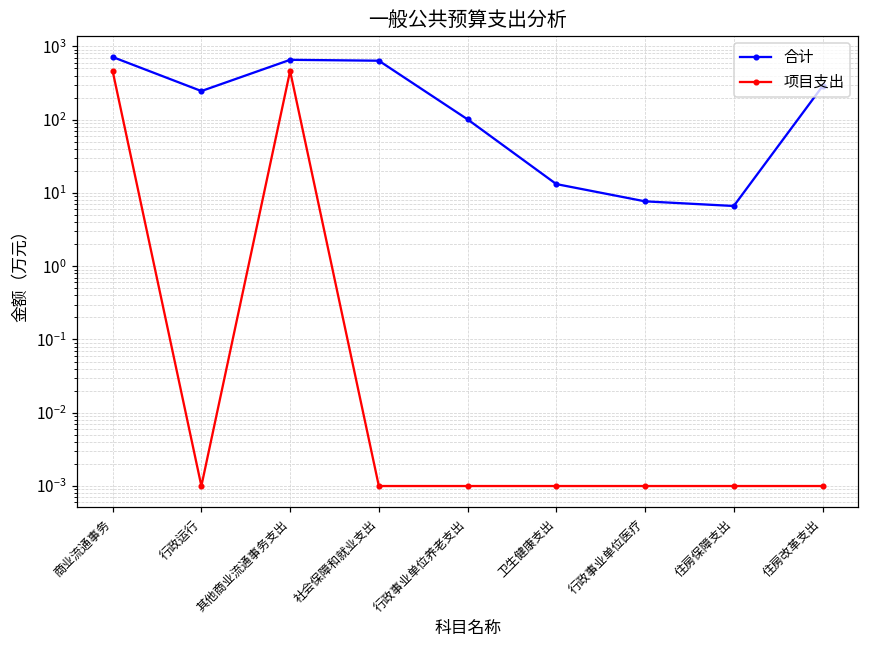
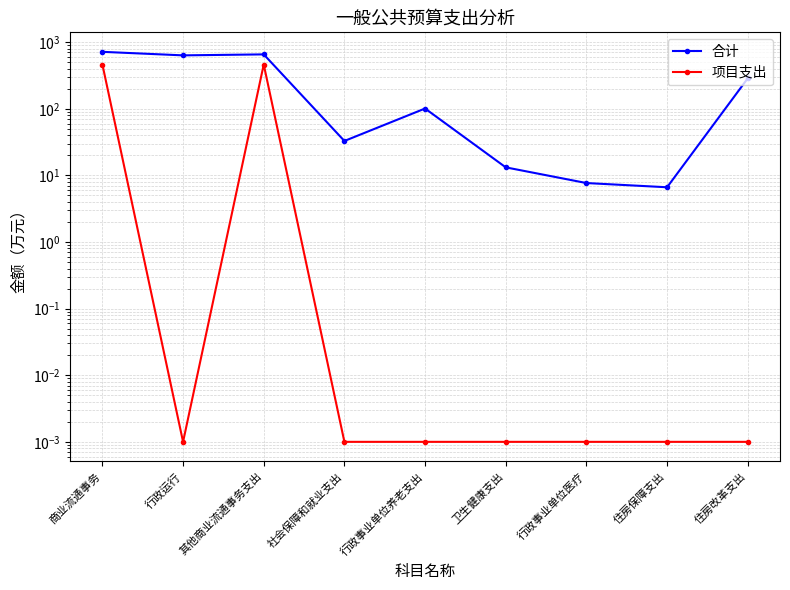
  {
    "合计": {
      "商业流通事务": 700,
-     "行政运行": 250,
+     "行政运行": 600,
      "其他商业流通事务支出": 700,
-     "社会保障和就业支出": 600,
+     "社会保障和就业支出": 30,
      "行政事业单位养老支出": 100,
      "卫生健康支出": 13,
      "行政事业单位医疗": 8,
      "住房保障支出": 7
    },
    "项目支出": {
      "商业流通事务": 500,
      "行政运行": 0.0010,
      "其他商业流通事务支出": 500,
      "社会保障和就业支出": 0.0010,
      "行政事业单位养老支出": 0.0010,
      "卫生健康支出": 0.0010,
      "行政事业单位医疗": 0.0010,
      "住房保障支出": 0.0010,
      "住房改革支出": 0.0010
    }
  }
